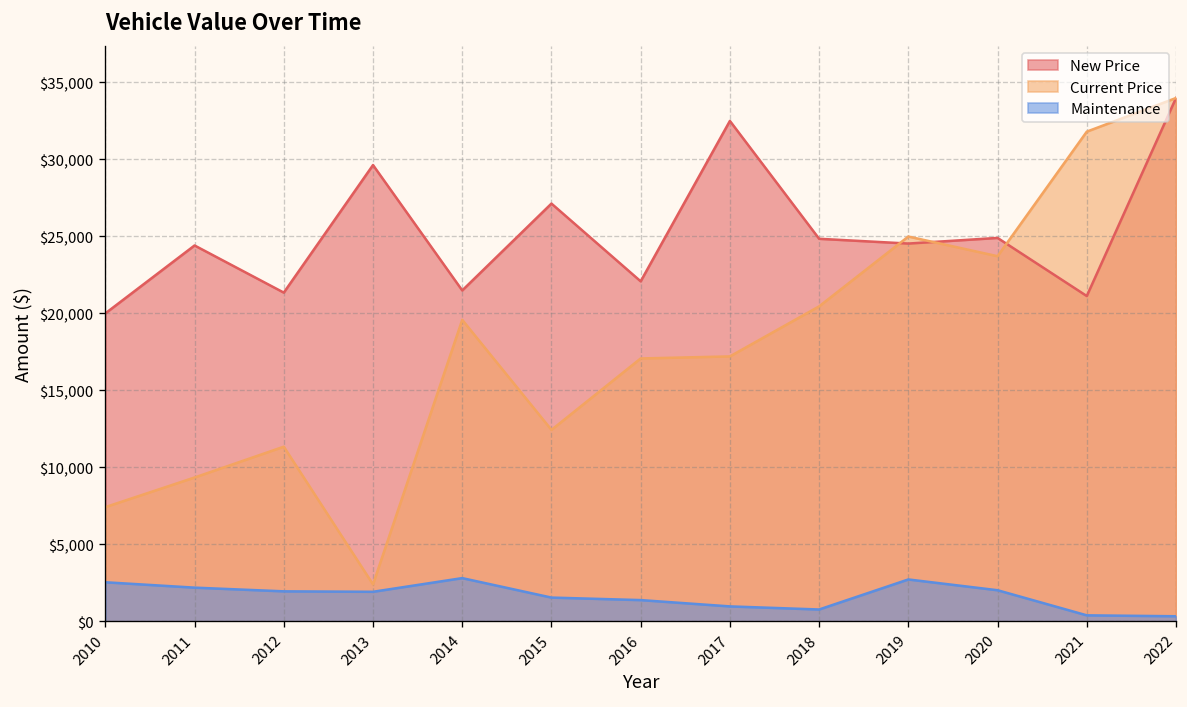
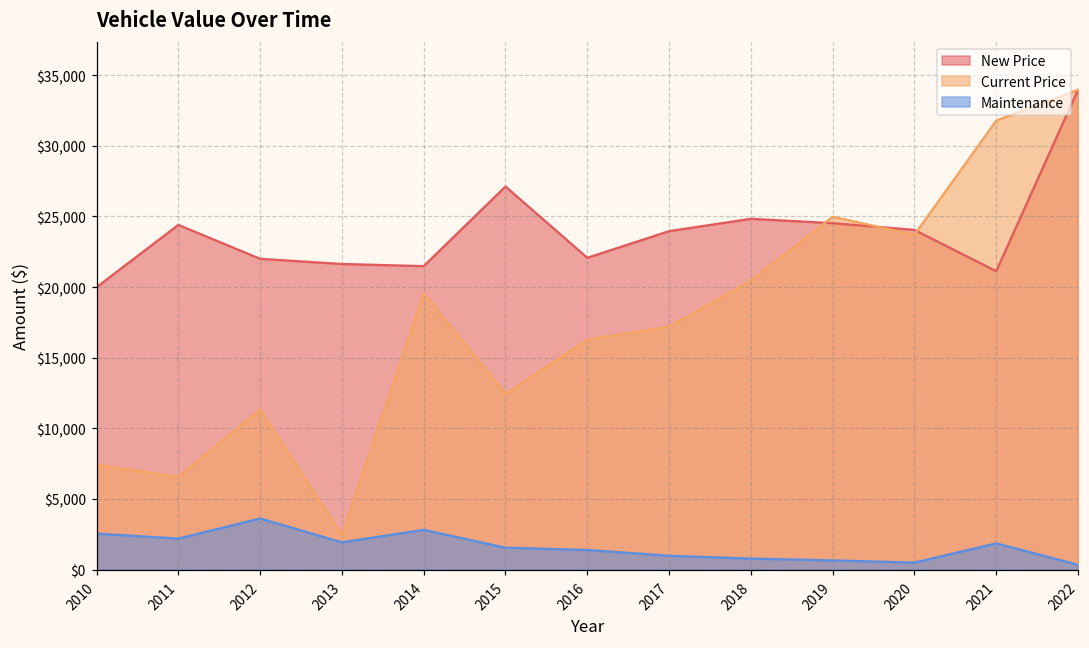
  {
    "New Price": {
      "2010": "$20,000",
      "2011": "$24,400",
-     "2012": "$21,300",
-     "2013": "$29,600",
+     "2012": "$22,000",
+     "2013": "$21,600",
      "2014": "$21,500",
      "2015": "$27,100",
      "2016": "$22,100",
-     "2017": "$32,500",
+     "2017": "$24,000",
      "2018": "$24,800",
      "2019": "$24,500",
-     "2020": "$24,900",
+     "2020": "$24,000",
      "2021": "$21,100"
    },
    "Current Price": {
      "2010": "$7,400",
-     "2011": "$9,300",
+     "2011": "$6,600",
      "2012": "$11,300",
      "2013": "$2,400",
      "2014": "$19,600",
      "2015": "$12,400",
-     "2016": "$17,100",
+     "2016": "$16,300",
      "2017": "$17,200",
      "2018": "$20,400",
      "2019": "$25,000",
      "2020": "$23,700",
      "2021": "$31,800"
    },
    "Maintenance": {
      "2010": "$2,500",
      "2011": "$2,200",
-     "2012": "$2,000",
+     "2012": "$3,600",
      "2013": "$1,900",
      "2014": "$2,800",
      "2015": "$1,600",
      "2016": "$1,400",
      "2017": "$1,000",
      "2018": "$800",
-     "2019": "$2,700",
-     "2020": "$2,000",
-     "2021": "$400",
+     "2019": "$700",
+     "2020": "$500",
+     "2021": "$1,900",
      "2022": "$300"
    }
  }
